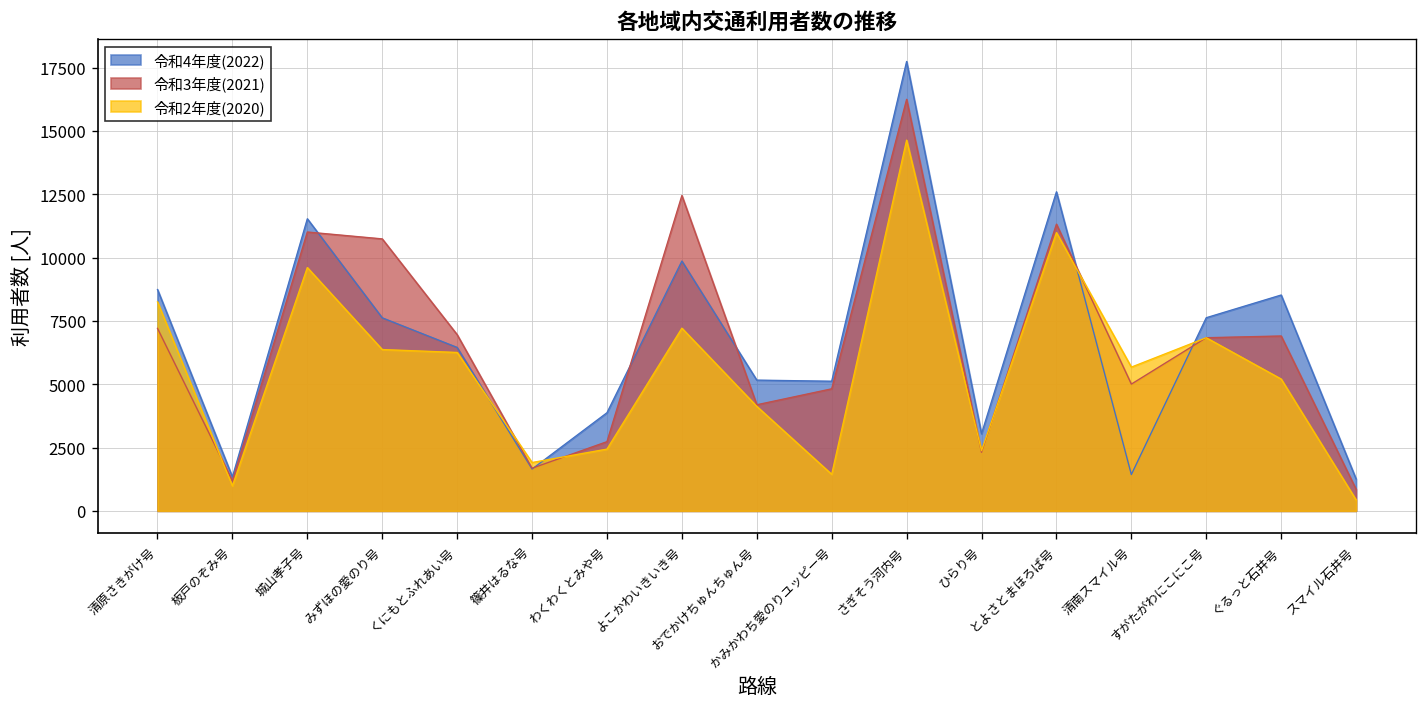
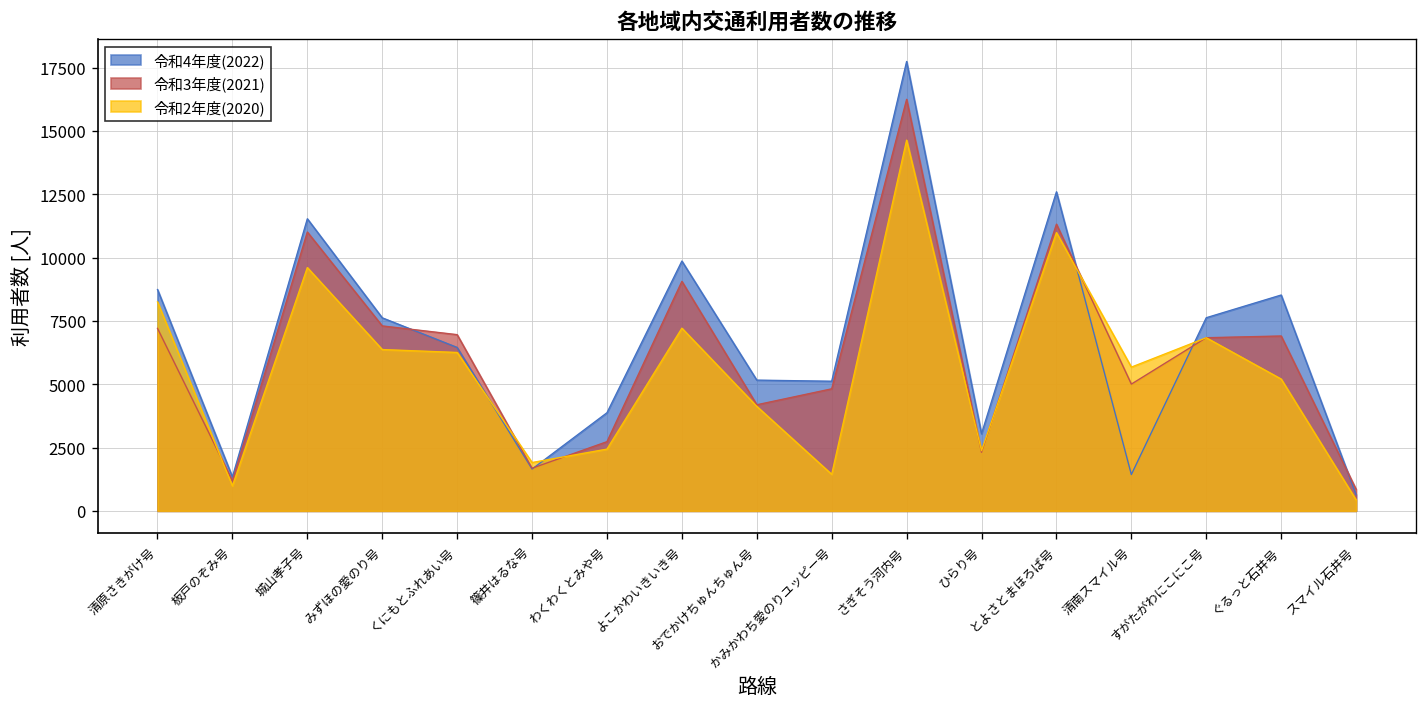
  {
    "令和4年度(2022)": {
      "清原さきがけ号": 8700,
      "板戸のぞみ号": 1300,
      "城山孝子号": 11500,
      "みずほの愛のり号": 7600,
      "くにもとふれあい号": 6500,
      "わくわくとみや号": 3900,
      "よこかわいきいき号": 9900,
      "おでかけちゅんちゅん号": 5200,
      "かみかわち愛のりユッピー号": 5100,
      "さぎそう河内号": 17700,
      "ひらり号": 3000,
      "とよさとまほろば号": 12600,
      "清南スマイル号": 1400,
      "すがたがわにこにこ号": 7600,
      "ぐるっと石井号": 8500,
-     "スマイル石井号": 1300
+     "スマイル石井号": 600
    },
    "令和3年度(2021)": {
      "清原さきがけ号": 7200,
      "板戸のぞみ号": 1200,
      "城山孝子号": 11000,
-     "みずほの愛のり号": 10700,
+     "みずほの愛のり号": 7300,
      "くにもとふれあい号": 7000,
      "わくわくとみや号": 2700,
-     "よこかわいきいき号": 12400,
+     "よこかわいきいき号": 9100,
      "かみかわち愛のりユッピー号": 4800,
      "さぎそう河内号": 16200,
      "とよさとまほろば号": 11300,
      "清南スマイル号": 5000,
      "ぐるっと石井号": 6900,
      "スマイル石井号": 900
    },
    "令和2年度(2020)": {
      "清原さきがけ号": 8200,
      "板戸のぞみ号": 1000,
      "城山孝子号": 9600,
      "みずほの愛のり号": 6400,
      "くにもとふれあい号": 6300,
      "篠井はるな号": 1900,
      "わくわくとみや号": 2400,
      "よこかわいきいき号": 7200,
      "かみかわち愛のりユッピー号": 1400,
      "さぎそう河内号": 14600,
      "とよさとまほろば号": 11000,
      "清南スマイル号": 5700,
      "ぐるっと石井号": 5200,
      "スマイル石井号": 400
    }
  }
